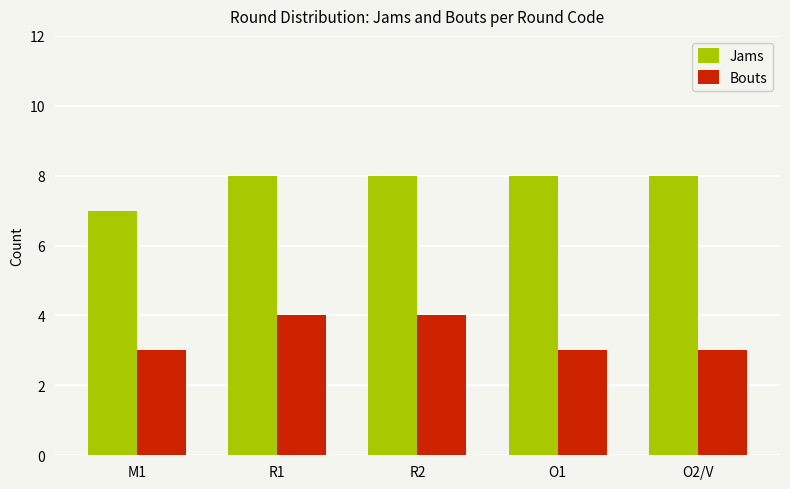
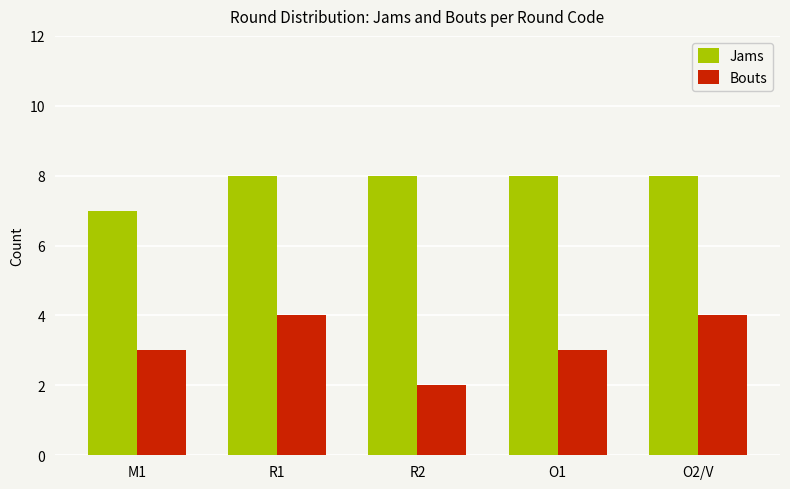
  {
    "Jams": {
      "M1": 7,
      "R1": 8,
      "R2": 8,
      "O1": 8,
      "O2/V": 8
    },
    "Bouts": {
      "M1": 3,
      "R1": 4,
-     "R2": 4,
+     "R2": 2,
      "O1": 3,
-     "O2/V": 3
+     "O2/V": 4
    }
  }
